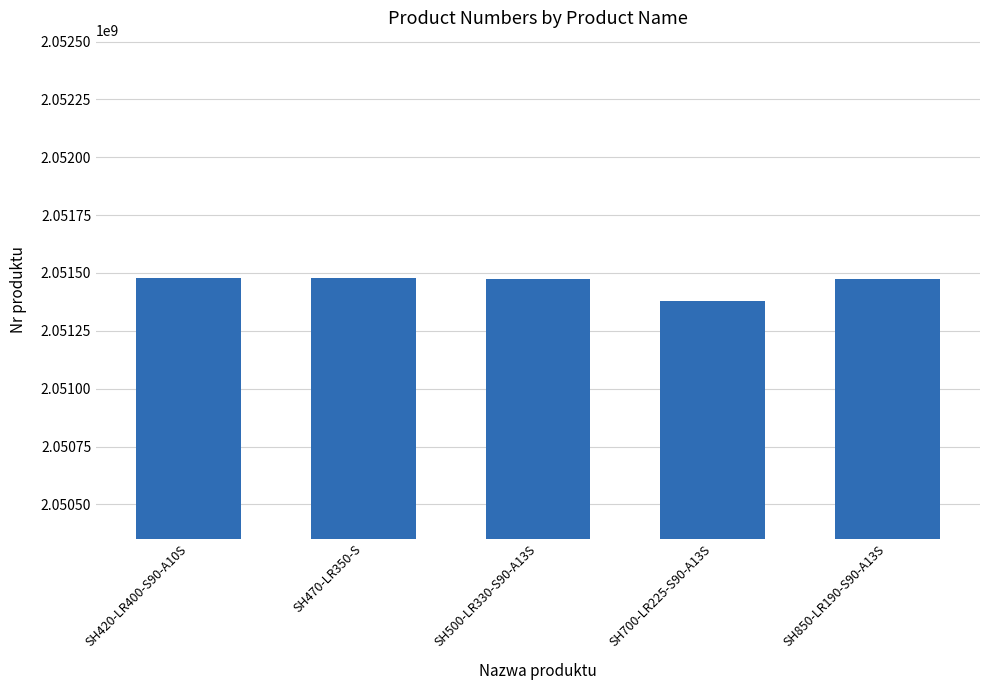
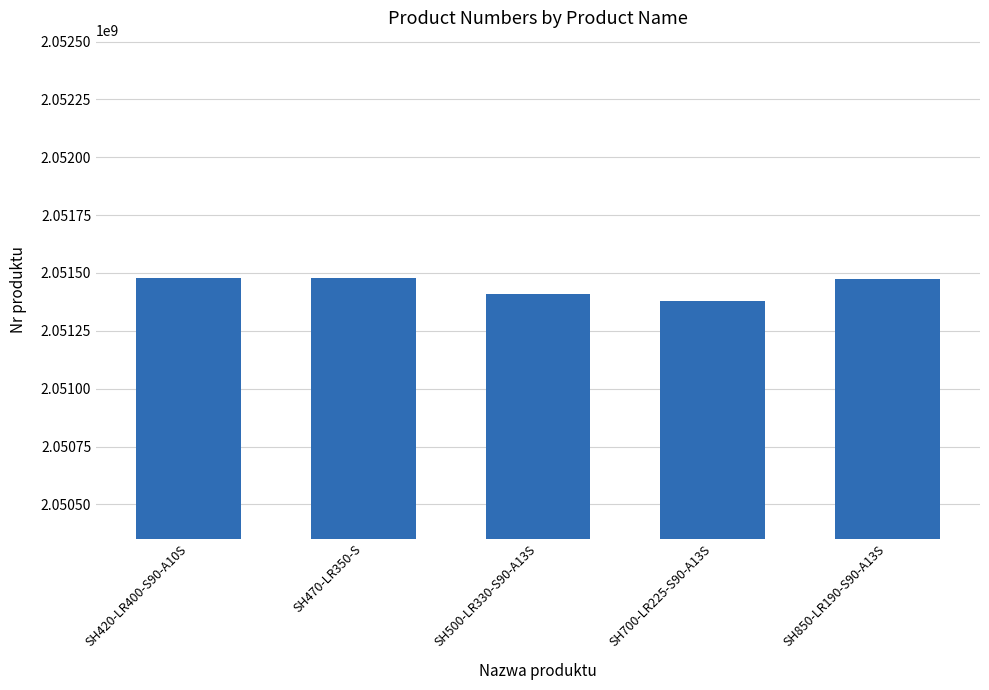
  {
    "SH420-LR400-S90-A10S": 2051480000,
    "SH470-LR350-S": 2051480000,
-   "SH500-LR330-S90-A13S": 2051470000,
+   "SH500-LR330-S90-A13S": 2051410000,
    "SH700-LR225-S90-A13S": 2051380000,
    "SH850-LR190-S90-A13S": 2051470000
  }
